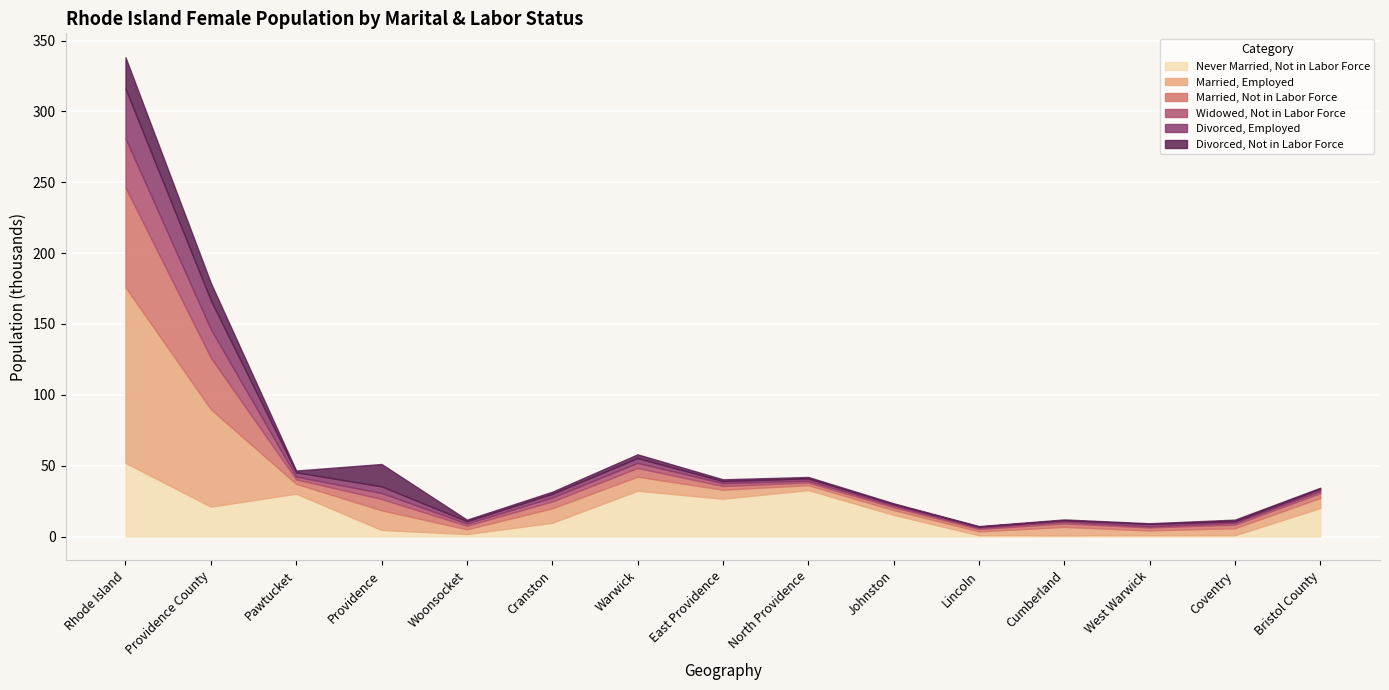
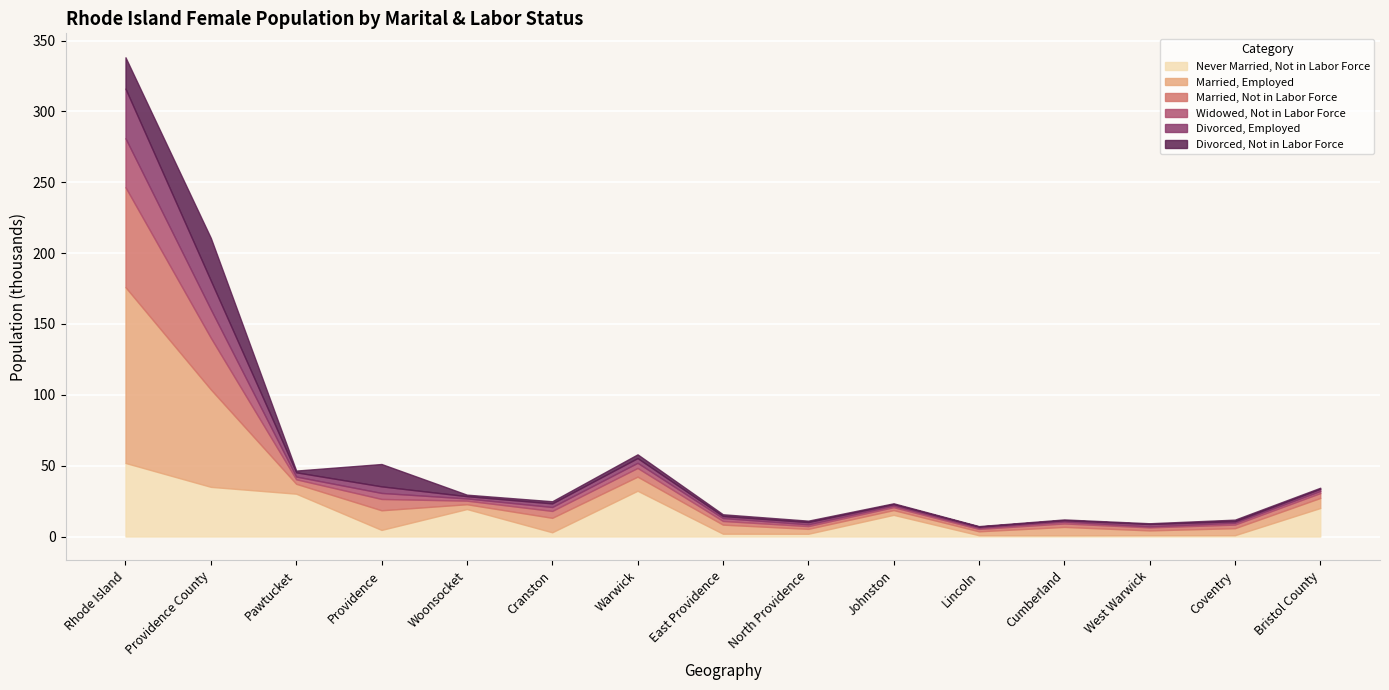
  {
    "Never Married, Not in Labor Force": {
      "Rhode Island": 52,
-     "Providence County": 21,
+     "Providence County": 35,
      "Pawtucket": 30,
      "Providence": 5,
-     "Woonsocket": 2,
-     "Cranston": 10,
+     "Woonsocket": 19,
+     "Cranston": 3,
      "Warwick": 32,
-     "East Providence": 27,
-     "North Providence": 33,
+     "East Providence": 2,
+     "North Providence": 2,
      "Johnston": 15,
      "Bristol County": 20
    },
    "Divorced, Not in Labor Force": {
      "Rhode Island": 22,
-     "Providence County": 12,
+     "Providence County": 30,
      "Providence": 16,
      "Warwick": 3
    }
  }
